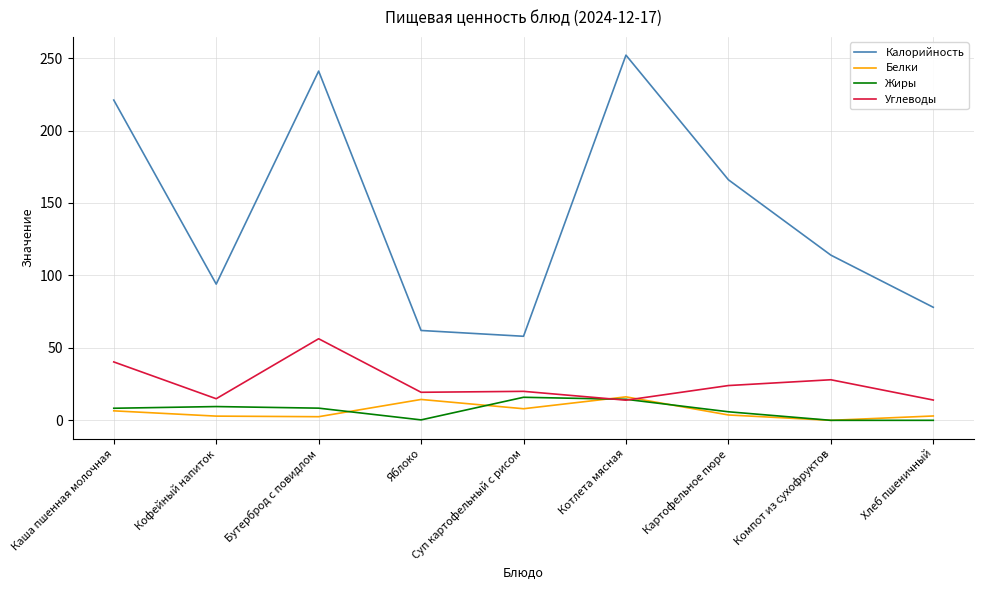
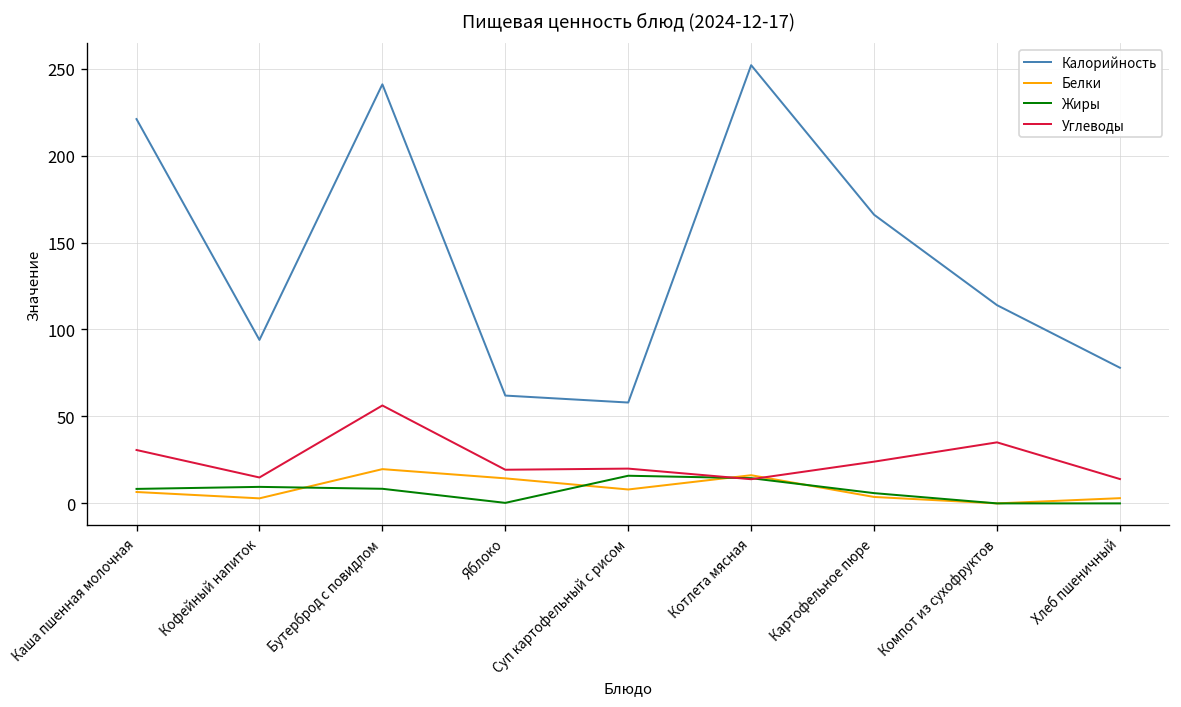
  {
    "Калорийность": {
      "Каша пшенная молочная": 221,
      "Кофейный напиток": 94,
      "Бутерброд с повидлом": 241,
      "Яблоко": 62,
      "Суп картофельный с рисом": 58,
      "Котлета мясная": 252,
      "Картофельное пюре": 166,
      "Компот из сухофруктов": 114,
      "Хлеб пшеничный": 78
    },
    "Белки": {
      "Кофейный напиток": 3,
-     "Бутерброд с повидлом": 3,
+     "Бутерброд с повидлом": 20,
      "Яблоко": 14,
      "Суп картофельный с рисом": 8,
      "Картофельное пюре": 4,
      "Хлеб пшеничный": 3
    },
    "Жиры": {
      "Кофейный напиток": 10,
      "Бутерброд с повидлом": 8,
      "Яблоко": 0,
      "Суп картофельный с рисом": 16,
      "Картофельное пюре": 6,
      "Хлеб пшеничный": 0
    },
    "Углеводы": {
-     "Каша пшенная молочная": 40,
+     "Каша пшенная молочная": 31,
      "Кофейный напиток": 15,
      "Бутерброд с повидлом": 56,
      "Яблоко": 19,
      "Суп картофельный с рисом": 20,
      "Картофельное пюре": 24,
-     "Компот из сухофруктов": 28,
+     "Компот из сухофруктов": 35,
      "Хлеб пшеничный": 14
    }
  }
